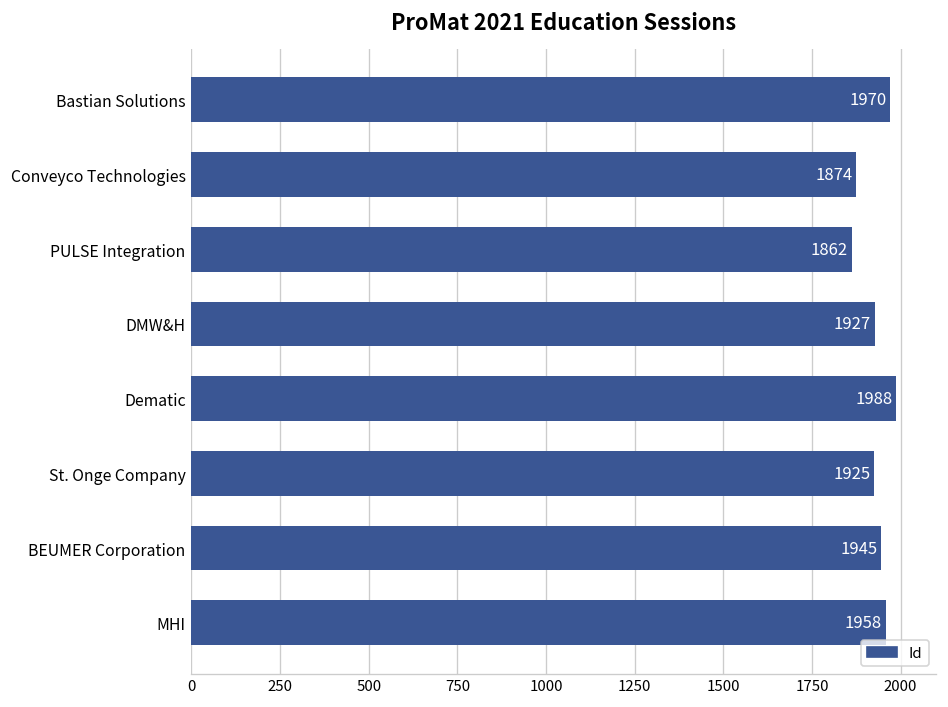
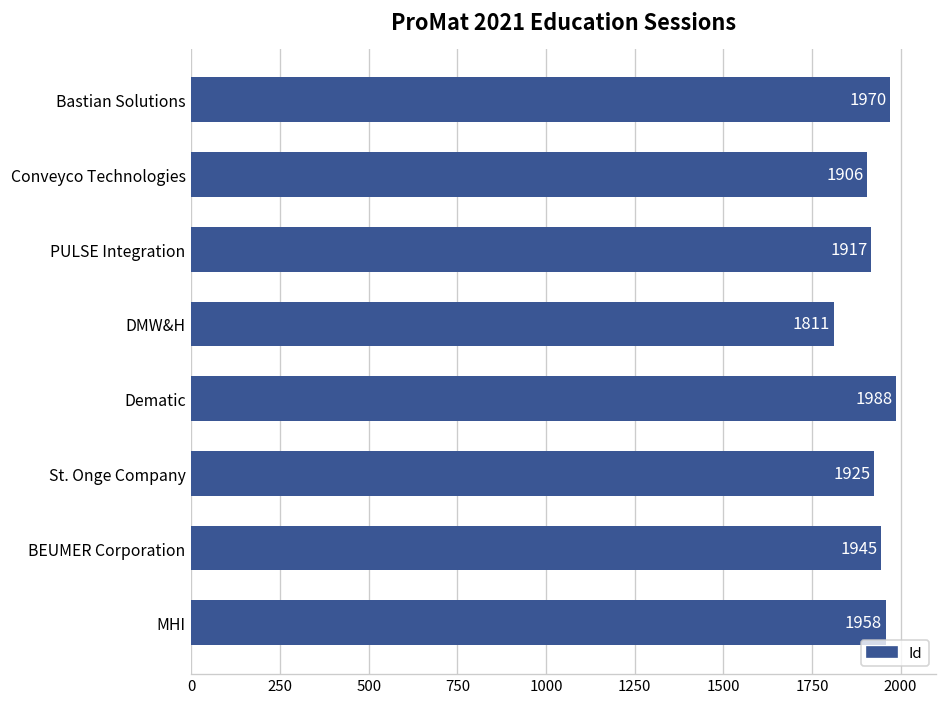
  {
    "Bastian Solutions": 1970,
-   "Conveyco Technologies": 1874,
-   "PULSE Integration": 1862,
-   "DMW&H": 1927,
+   "Conveyco Technologies": 1906,
+   "PULSE Integration": 1917,
+   "DMW&H": 1811,
    "Dematic": 1988,
    "St. Onge Company": 1925,
    "BEUMER Corporation": 1945,
    "MHI": 1958
  }
